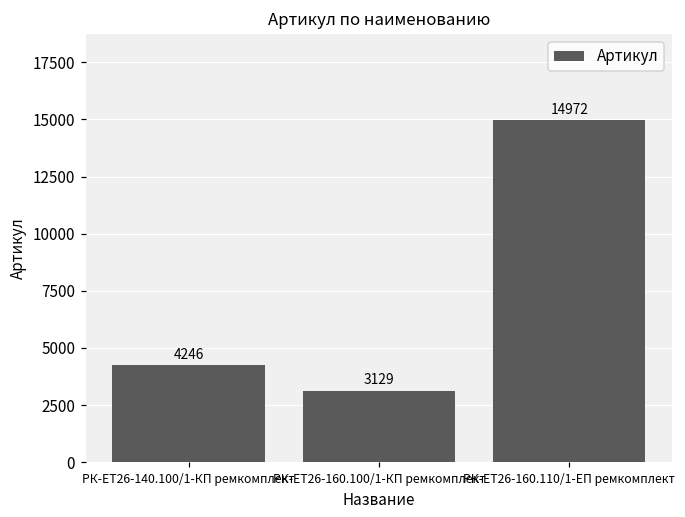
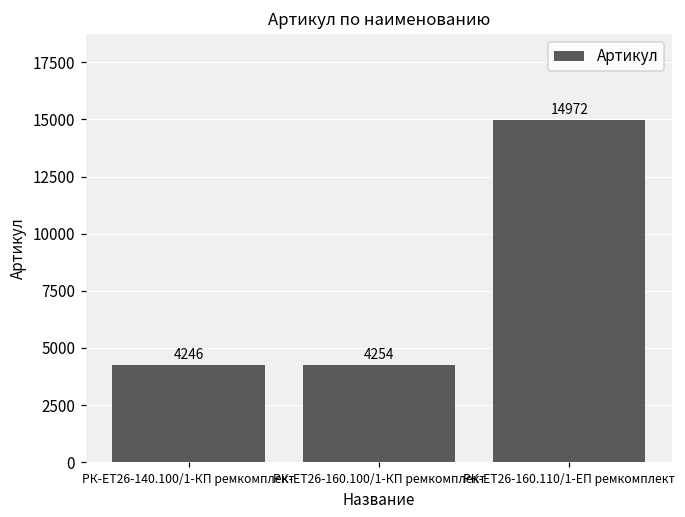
  {
    "РК-ЕТ26-140.100/1-КП ремкомплект": 4246,
-   "РК-ЕТ26-160.100/1-КП ремкомплект": 3129,
+   "РК-ЕТ26-160.100/1-КП ремкомплект": 4254,
    "РК-ЕТ26-160.110/1-ЕП ремкомплект": 14972
  }
